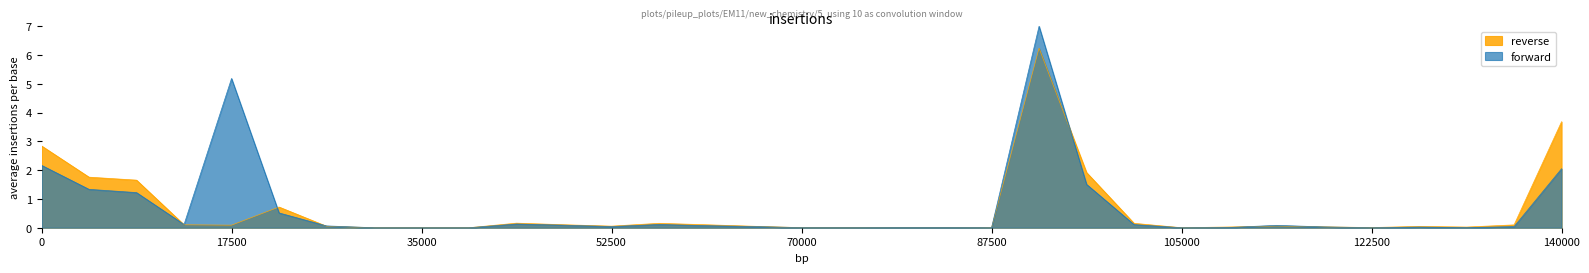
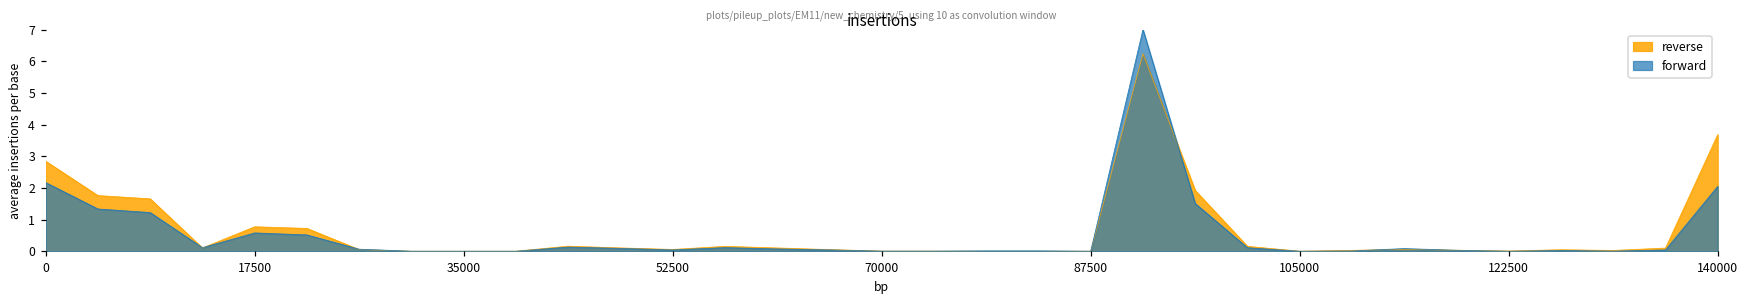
  {
    "reverse": {
      "0": 2.8,
-     "17500": 0.1,
+     "17500": 0.8,
      "140000": 3.7
    },
    "forward": {
      "0": 2.2,
-     "17500": 5.2,
+     "17500": 0.6,
      "140000": 2.1
    }
  }
